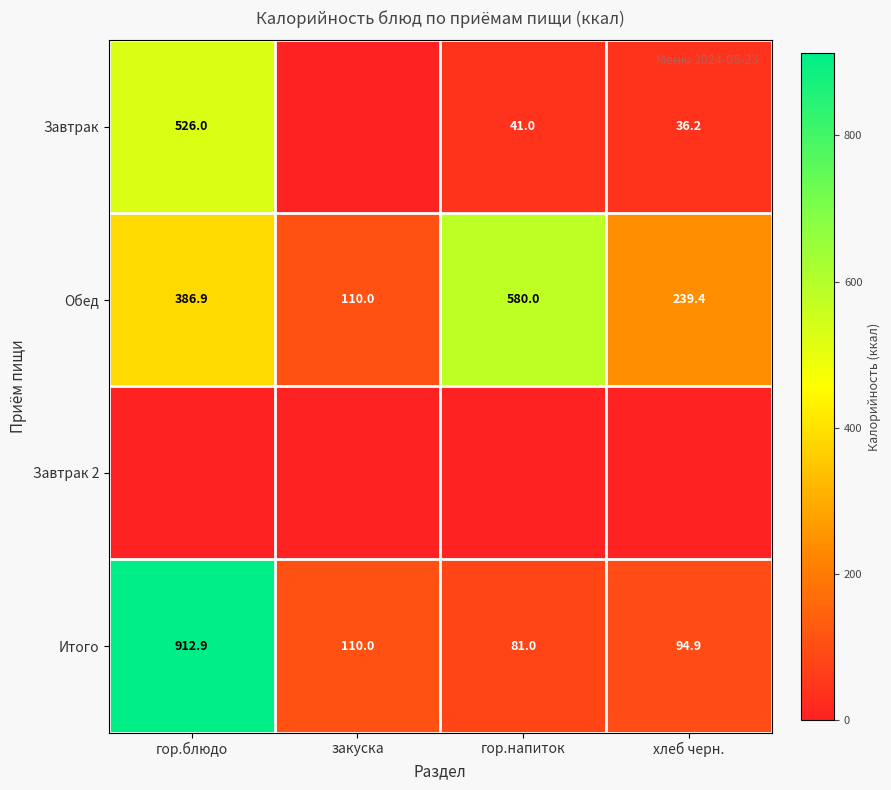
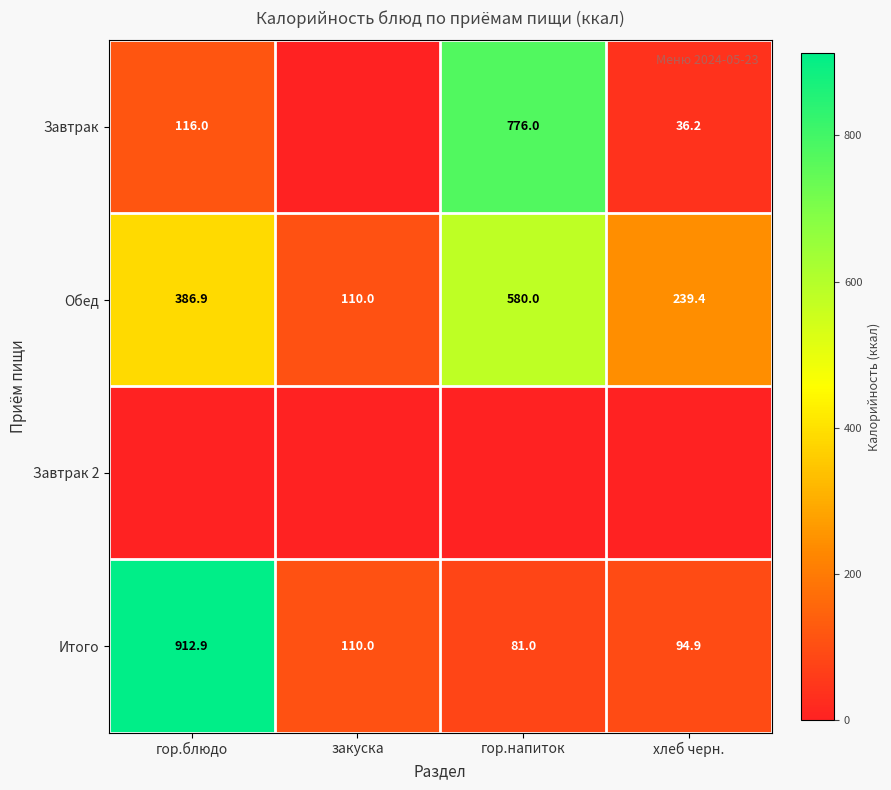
  {
    "Завтрак": {
-     "гор.блюдо": 526.0,
-     "гор.напиток": 41.0
+     "гор.блюдо": 116.0,
+     "гор.напиток": 776.0
    },
    "Обед": {
      "гор.блюдо": 386.9,
      "закуска": 110.0,
      "гор.напиток": 580.0,
      "хлеб черн.": 239.4
    },
    "Итого": {
      "гор.блюдо": 912.9,
      "закуска": 110.0,
      "гор.напиток": 81.0,
      "хлеб черн.": 94.9
    }
  }
